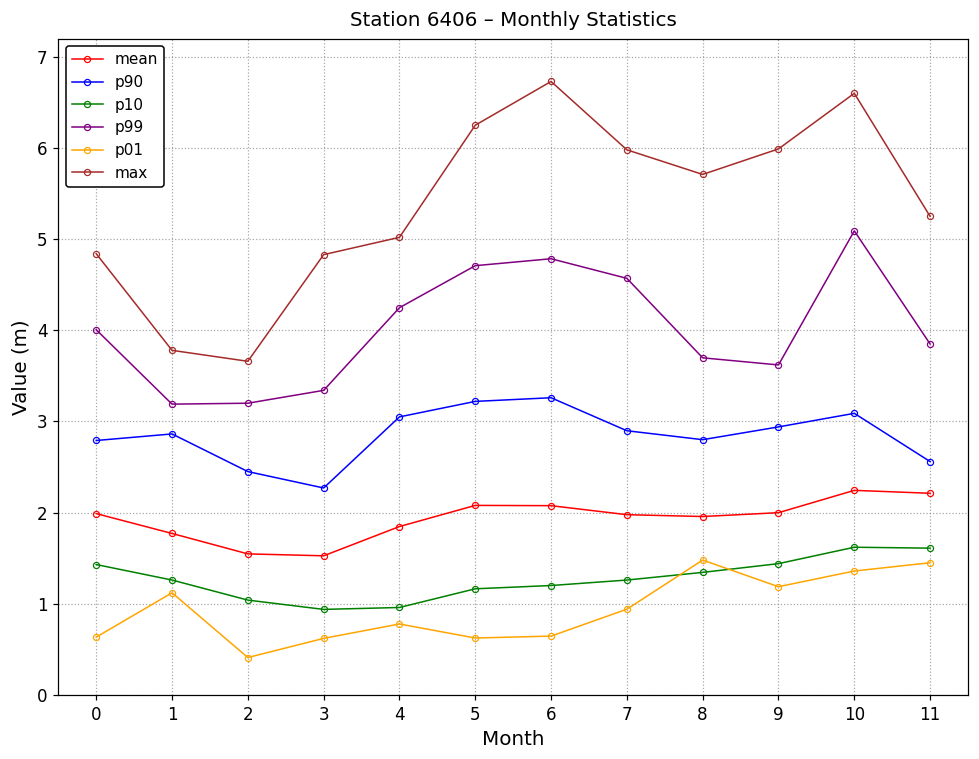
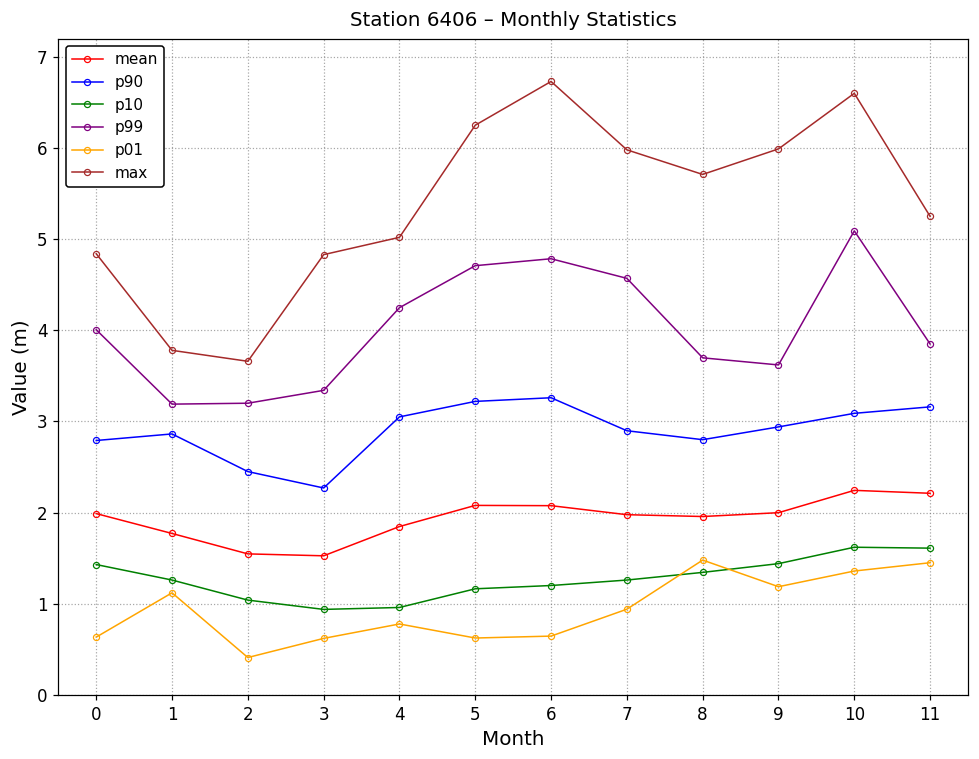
  {
    "mean": {
      "0": 2.0,
      "1": 1.8,
      "2": 1.5,
      "3": 1.5,
      "4": 1.8,
      "5": 2.1,
      "6": 2.1,
      "7": 2.0,
      "8": 2.0,
      "9": 2.0,
      "10": 2.2,
      "11": 2.2
    },
    "p90": {
      "0": 2.8,
      "1": 2.9,
      "2": 2.5,
      "3": 2.3,
      "4": 3.1,
      "5": 3.2,
      "6": 3.3,
      "7": 2.9,
      "8": 2.8,
      "9": 2.9,
      "10": 3.1,
-     "11": 2.6
+     "11": 3.2
    },
    "p10": {
      "0": 1.4,
      "1": 1.3,
      "2": 1.0,
      "3": 0.9,
      "4": 1.0,
      "5": 1.2,
      "6": 1.2,
      "7": 1.3,
      "8": 1.3,
      "9": 1.4,
      "10": 1.6,
      "11": 1.6
    },
    "p99": {
      "0": 4.0,
      "1": 3.2,
      "2": 3.2,
      "3": 3.3,
      "4": 4.2,
      "5": 4.7,
      "6": 4.8,
      "7": 4.6,
      "8": 3.7,
      "9": 3.6,
      "10": 5.1,
      "11": 3.9
    },
    "p01": {
      "0": 0.6,
      "1": 1.1,
      "2": 0.4,
      "3": 0.6,
      "4": 0.8,
      "5": 0.6,
      "6": 0.6,
      "7": 0.9,
      "8": 1.5,
      "9": 1.2,
      "10": 1.4,
      "11": 1.5
    },
    "max": {
      "0": 4.8,
      "1": 3.8,
      "2": 3.7,
      "3": 4.8,
      "4": 5.0,
      "5": 6.3,
      "6": 6.7,
      "7": 6.0,
      "8": 5.7,
      "9": 6.0,
      "10": 6.6,
      "11": 5.3
    }
  }
